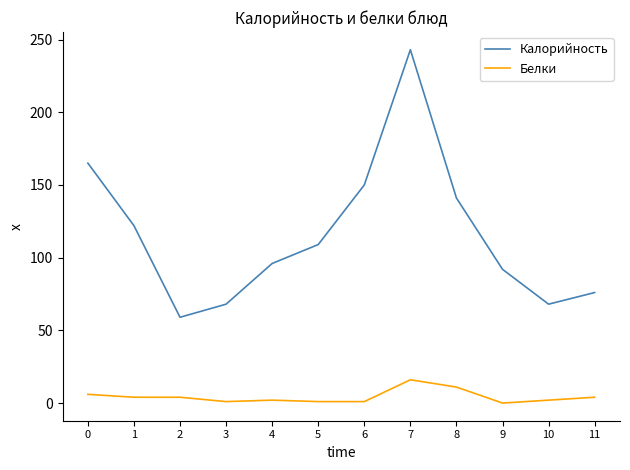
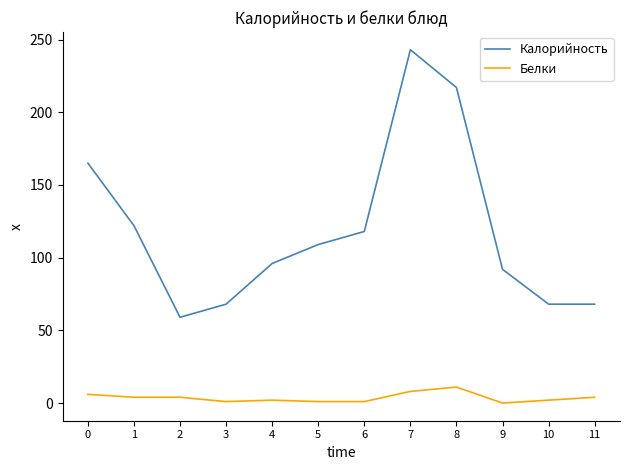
  {
    "Калорийность": {
      "0": 165,
      "1": 122,
      "2": 59,
      "3": 68,
      "4": 96,
      "5": 109,
-     "6": 150,
+     "6": 118,
      "7": 243,
-     "8": 141,
+     "8": 217,
      "9": 92,
      "10": 68,
-     "11": 76
+     "11": 68
    },
    "Белки": {
      "0": 6,
      "1": 4,
      "2": 4,
      "3": 1,
      "4": 2,
      "5": 1,
      "6": 1,
-     "7": 16,
+     "7": 8,
      "8": 11,
      "9": 0,
      "10": 2,
      "11": 4
    }
  }
